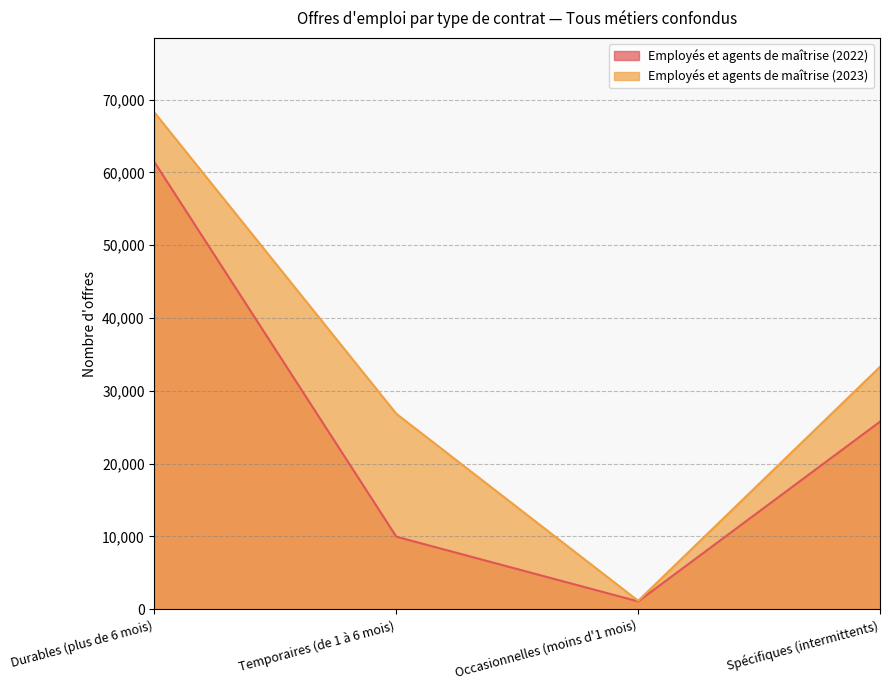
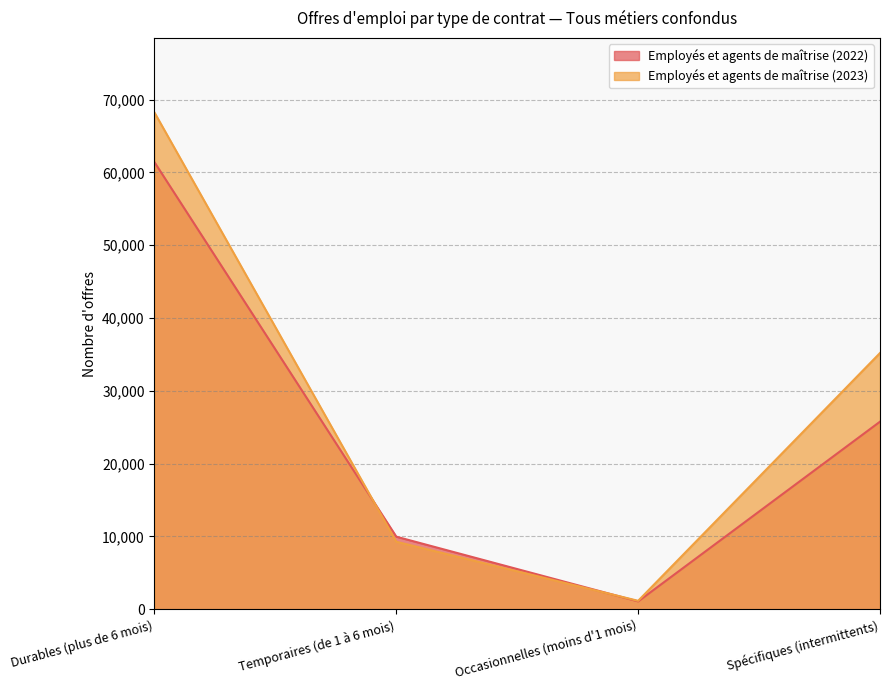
  {
    "Employés et agents de maîtrise (2022)": {
      "Durables (plus de 6 mois)": "61,000",
      "Temporaires (de 1 à 6 mois)": "10,000",
      "Spécifiques (intermittents)": "26,000"
    },
    "Employés et agents de maîtrise (2023)": {
      "Durables (plus de 6 mois)": "68,000",
-     "Temporaires (de 1 à 6 mois)": "27,000",
-     "Spécifiques (intermittents)": "33,000"
+     "Temporaires (de 1 à 6 mois)": "9,000",
+     "Spécifiques (intermittents)": "35,000"
    }
  }
